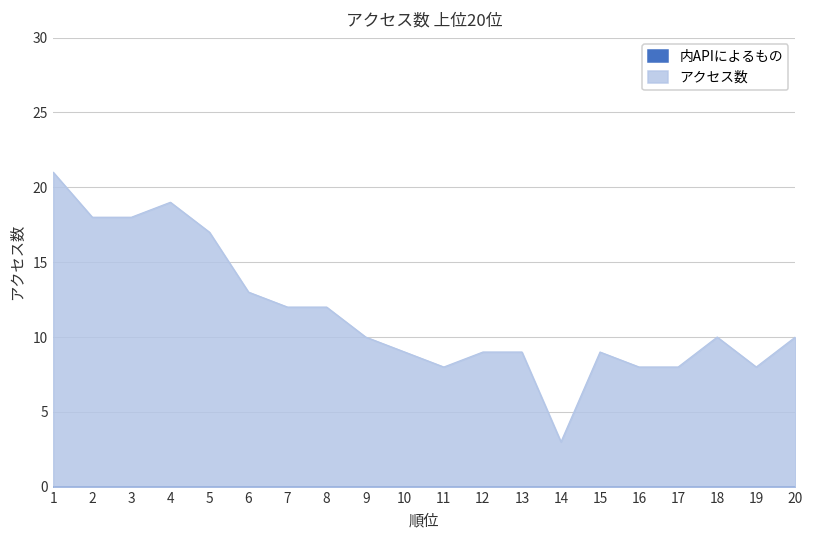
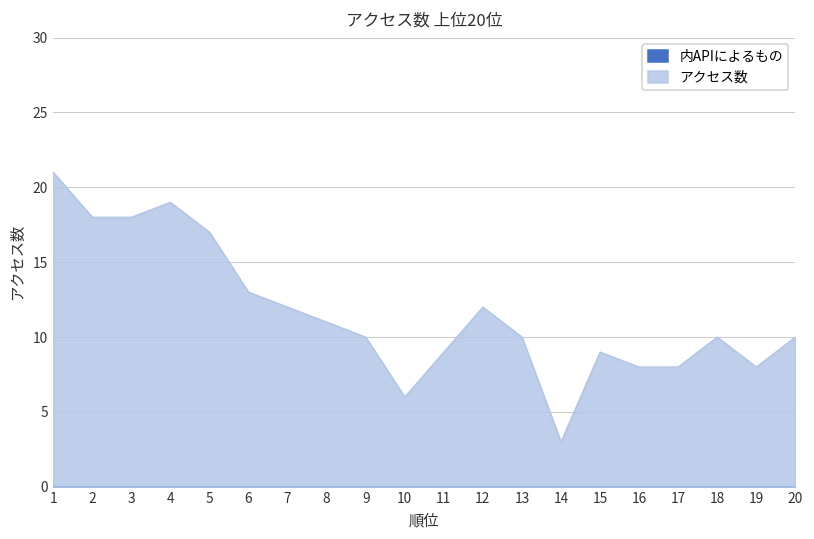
  {
    "内APIによるもの": {
      "1": 0,
      "2": 0,
      "3": 0,
      "4": 0,
      "5": 0,
      "6": 0,
      "7": 0,
      "8": 0,
      "9": 0,
      "10": 0,
      "11": 0,
      "12": 0,
      "13": 0,
      "14": 0,
      "15": 0,
      "16": 0,
      "17": 0,
      "18": 0,
      "19": 0,
      "20": 0
    },
    "アクセス数": {
      "1": 21,
      "2": 18,
      "3": 18,
      "4": 19,
      "5": 17,
      "6": 13,
      "7": 12,
-     "8": 12,
+     "8": 11,
      "9": 10,
-     "10": 9,
-     "11": 8,
-     "12": 9,
-     "13": 9,
+     "10": 6,
+     "11": 9,
+     "12": 12,
+     "13": 10,
      "14": 3,
      "15": 9,
      "16": 8,
      "17": 8,
      "18": 10,
      "19": 8,
      "20": 10
    }
  }
